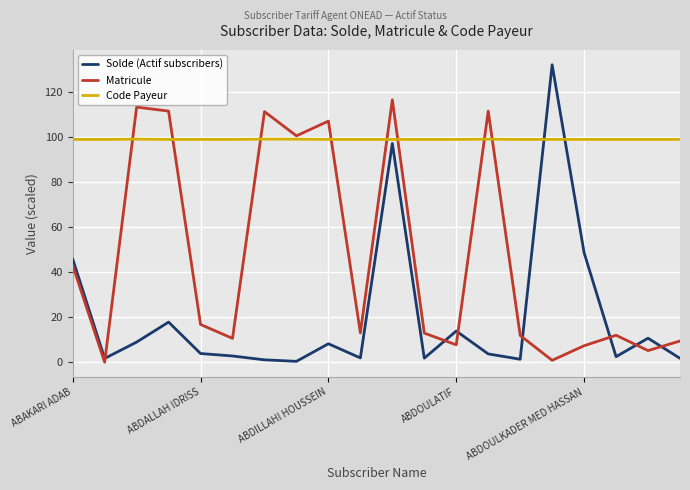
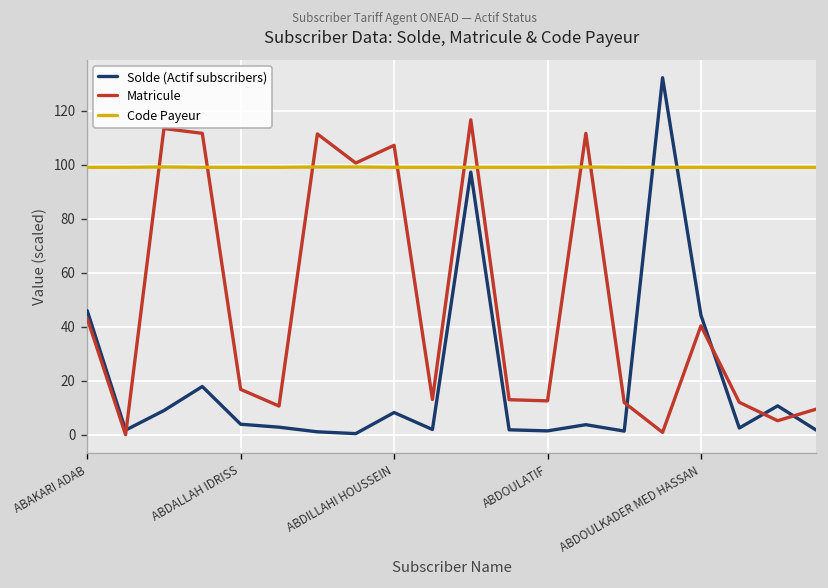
  {
    "Solde (Actif subscribers)": {
      "ABAKARI ADAB": 46,
      "ABDALLAH IDRISS": 4,
      "ABDILLAHI HOUSSEIN": 8,
-     "ABDOULATIF": 14,
-     "ABDOULKADER MED HASSAN": 49
+     "ABDOULATIF": 1,
+     "ABDOULKADER MED HASSAN": 44
    },
    "Matricule": {
      "ABAKARI ADAB": 43,
      "ABDALLAH IDRISS": 17,
      "ABDILLAHI HOUSSEIN": 107,
-     "ABDOULATIF": 8,
-     "ABDOULKADER MED HASSAN": 7
+     "ABDOULATIF": 13,
+     "ABDOULKADER MED HASSAN": 40
    },
    "Code Payeur": {
      "ABAKARI ADAB": 99,
      "ABDALLAH IDRISS": 99,
      "ABDILLAHI HOUSSEIN": 99,
      "ABDOULATIF": 99,
      "ABDOULKADER MED HASSAN": 99
    }
  }
